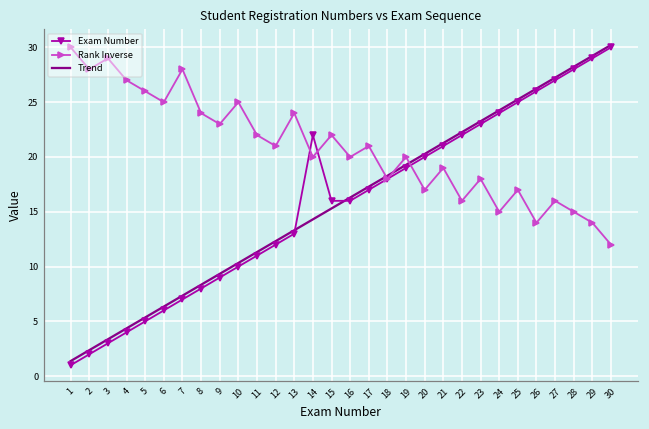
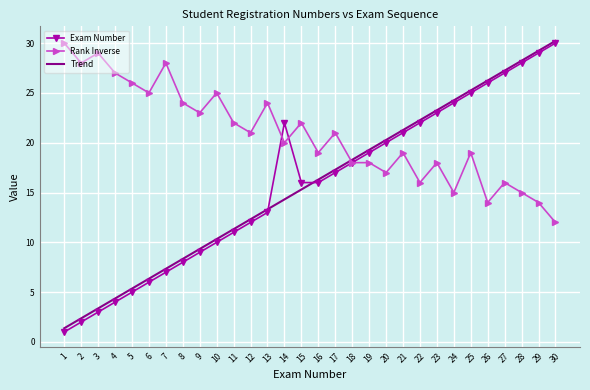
  {
    "Rank Inverse": {
      "4": 27,
      "5": 26,
      "6": 25,
      "7": 28,
      "8": 24,
      "9": 23,
      "10": 25,
      "11": 22,
      "12": 21,
      "13": 24,
      "14": 20,
      "15": 22,
-     "16": 20,
+     "16": 19,
      "17": 21,
-     "19": 20,
+     "19": 18,
      "20": 17,
      "21": 19,
      "22": 16,
      "23": 18,
      "24": 15,
-     "25": 17,
+     "25": 19,
      "26": 14,
      "27": 16,
      "28": 15,
      "29": 14,
      "30": 12
    }
  }
